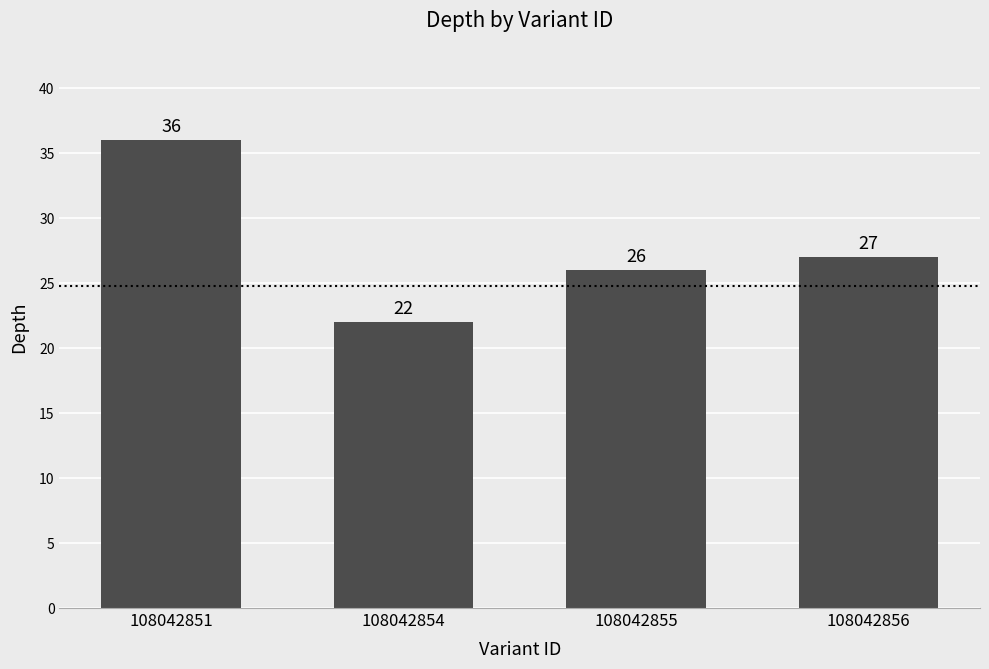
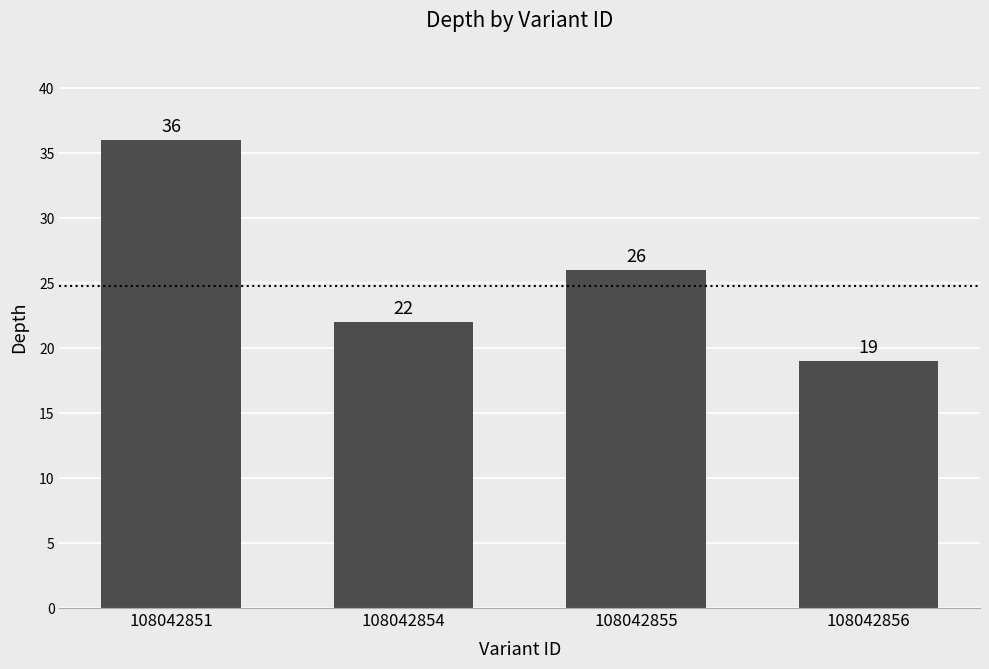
  {
    "108042851": 36,
    "108042854": 22,
    "108042855": 26,
-   "108042856": 27
+   "108042856": 19
  }
